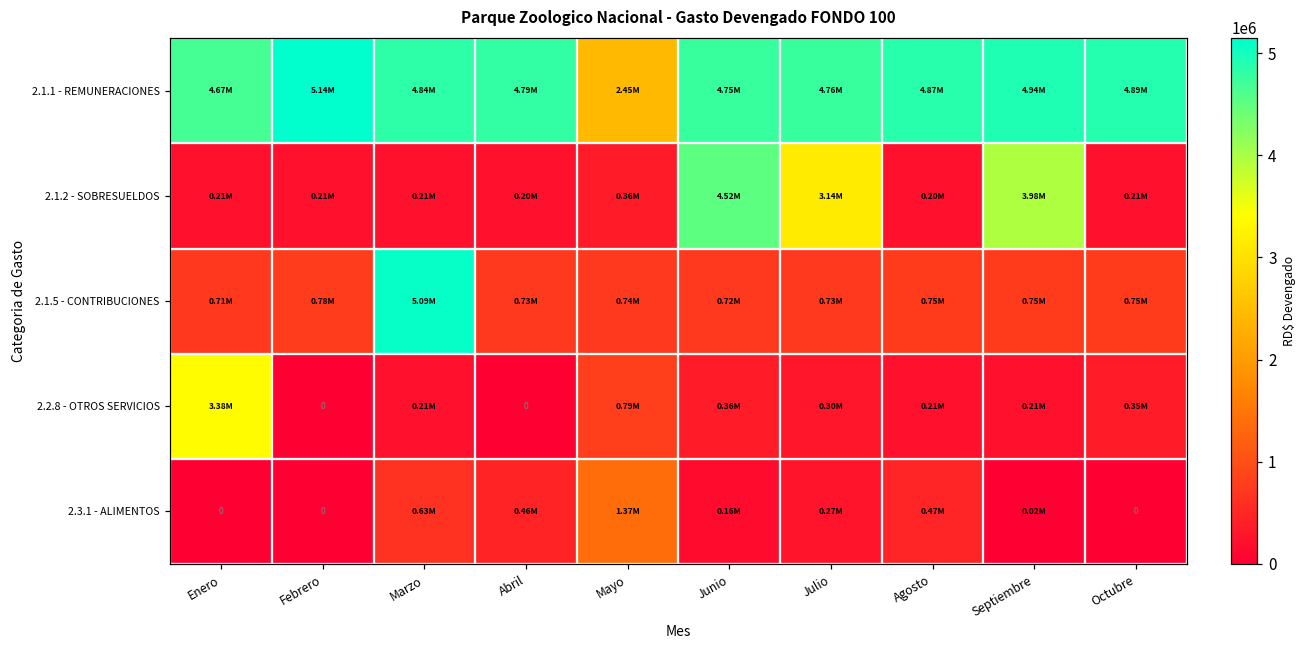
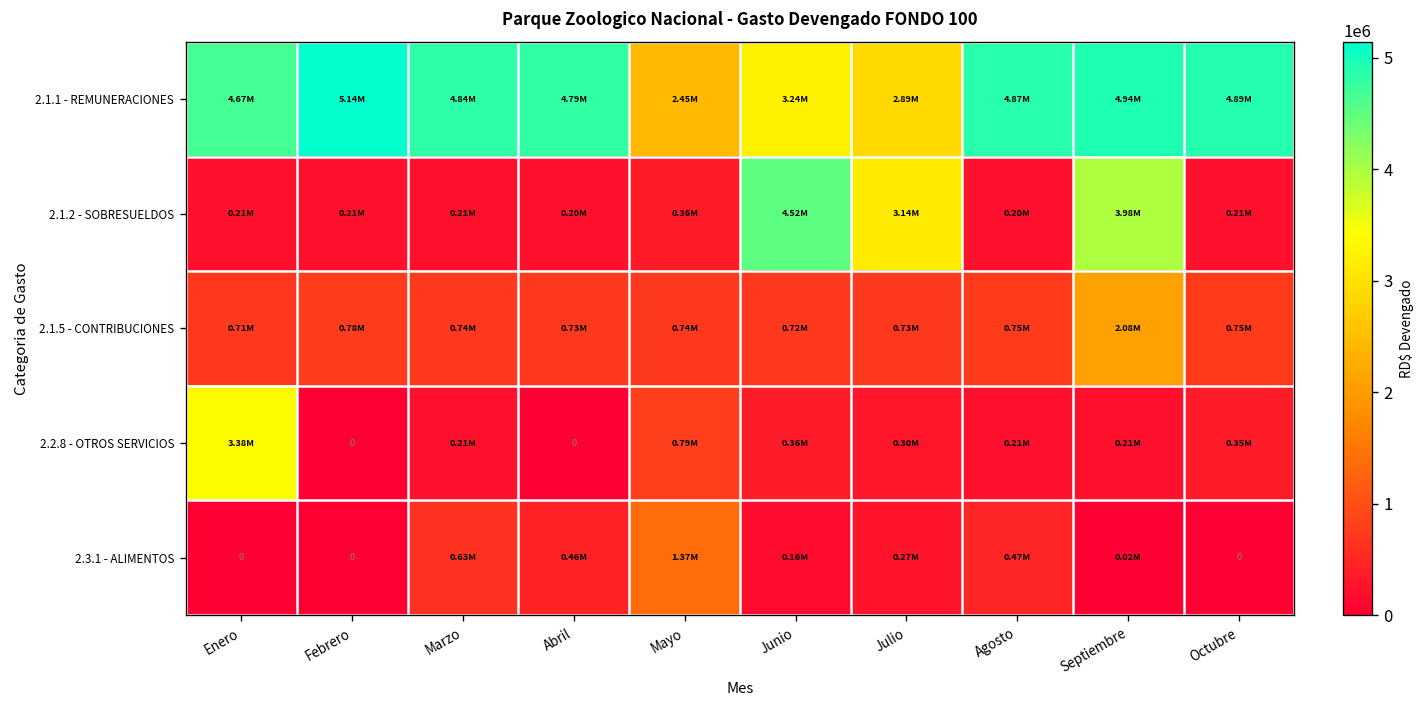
  {
    "2.1.1 - REMUNERACIONES": {
      "Enero": "4.67M",
      "Febrero": "5.14M",
      "Marzo": "4.84M",
      "Abril": "4.79M",
      "Mayo": "2.45M",
-     "Junio": "4.75M",
-     "Julio": "4.76M",
+     "Junio": "3.24M",
+     "Julio": "2.89M",
      "Agosto": "4.87M",
      "Septiembre": "4.94M",
      "Octubre": "4.89M"
    },
    "2.1.2 - SOBRESUELDOS": {
      "Enero": "0.21M",
      "Febrero": "0.21M",
      "Marzo": "0.21M",
      "Abril": "0.20M",
      "Mayo": "0.36M",
      "Junio": "4.52M",
      "Julio": "3.14M",
      "Agosto": "0.20M",
      "Septiembre": "3.98M",
      "Octubre": "0.21M"
    },
    "2.1.5 - CONTRIBUCIONES": {
      "Enero": "0.71M",
      "Febrero": "0.78M",
-     "Marzo": "5.09M",
+     "Marzo": "0.74M",
      "Abril": "0.73M",
      "Mayo": "0.74M",
      "Junio": "0.72M",
      "Julio": "0.73M",
      "Agosto": "0.75M",
-     "Septiembre": "0.75M",
+     "Septiembre": "2.08M",
      "Octubre": "0.75M"
    },
    "2.2.8 - OTROS SERVICIOS": {
      "Enero": "3.38M",
      "Febrero": "0",
      "Marzo": "0.21M",
      "Abril": "0",
      "Mayo": "0.79M",
      "Junio": "0.36M",
      "Julio": "0.30M",
      "Agosto": "0.21M",
      "Septiembre": "0.21M",
      "Octubre": "0.35M"
    },
    "2.3.1 - ALIMENTOS": {
      "Enero": "0",
      "Febrero": "0",
      "Marzo": "0.63M",
      "Abril": "0.46M",
      "Mayo": "1.37M",
      "Junio": "0.16M",
      "Julio": "0.27M",
      "Agosto": "0.47M",
      "Septiembre": "0.02M",
      "Octubre": "0"
    }
  }
